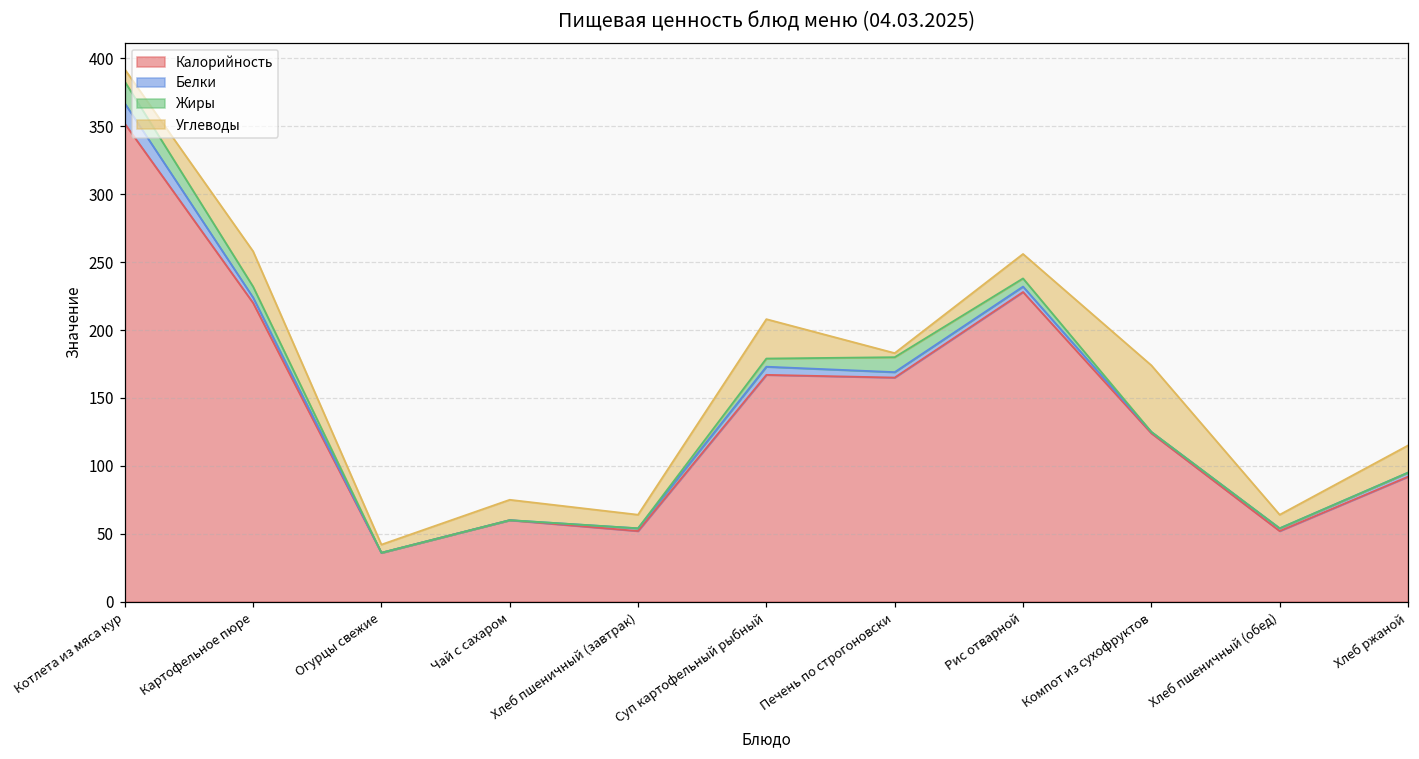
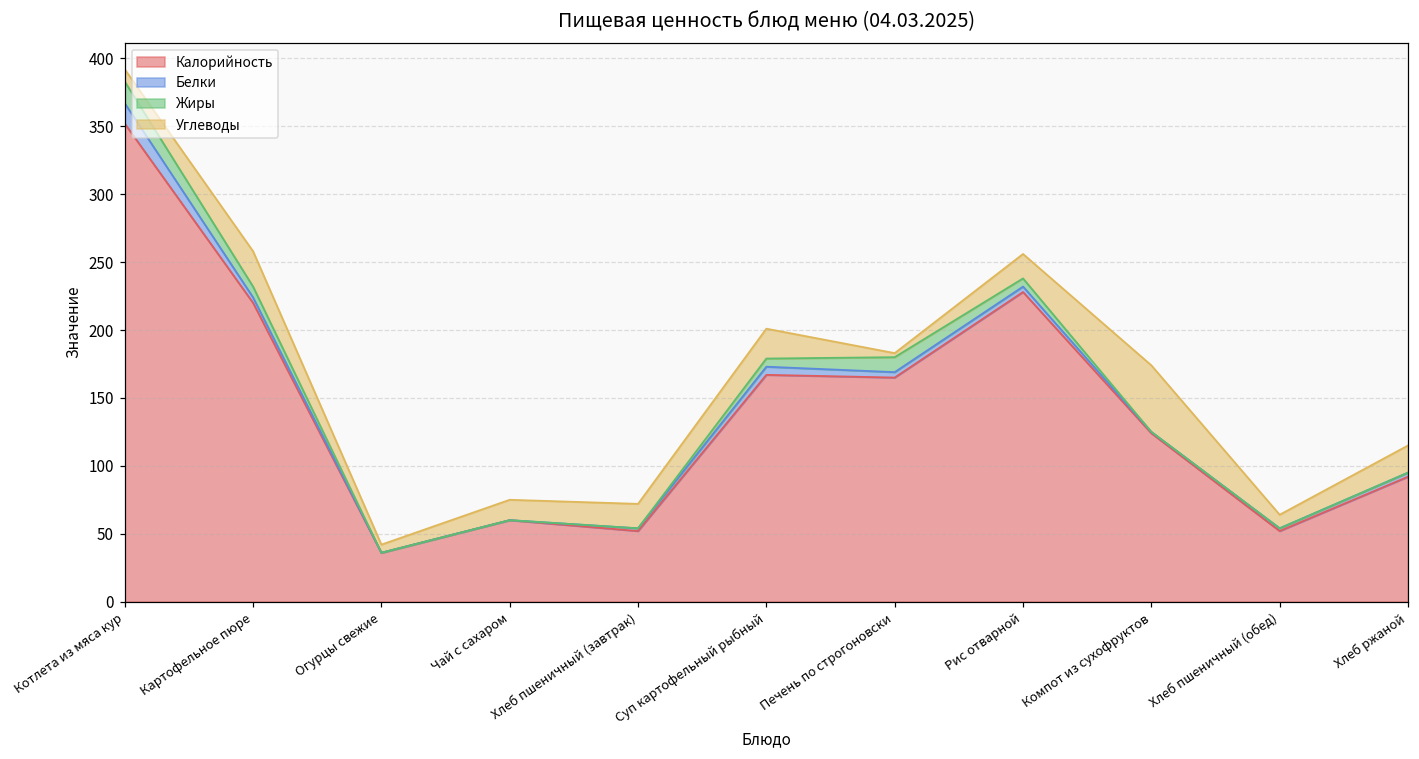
  {
    "Калорийность": {
      "Котлета из мяса кур": 352,
      "Картофельное пюре": 220,
      "Суп картофельный рыбный": 167,
      "Печень по строгоновски": 165,
      "Рис отварной": 228,
      "Хлеб ржаной": 92
    },
    "Белки": {
      "Котлета из мяса кур": 15,
      "Картофельное пюре": 4,
      "Суп картофельный рыбный": 6,
      "Печень по строгоновски": 4,
      "Рис отварной": 4
    },
    "Жиры": {
      "Котлета из мяса кур": 16,
      "Картофельное пюре": 8,
      "Суп картофельный рыбный": 6,
      "Печень по строгоновски": 11,
      "Рис отварной": 6
    },
    "Углеводы": {
      "Котлета из мяса кур": 9,
      "Картофельное пюре": 26,
      "Огурцы свежие": 6,
      "Чай с сахаром": 15,
-     "Хлеб пшеничный (завтрак)": 10,
-     "Суп картофельный рыбный": 29,
+     "Хлеб пшеничный (завтрак)": 18,
+     "Суп картофельный рыбный": 22,
      "Печень по строгоновски": 3,
      "Рис отварной": 18,
      "Компот из сухофруктов": 49,
      "Хлеб пшеничный (обед)": 10,
      "Хлеб ржаной": 20
    }
  }
